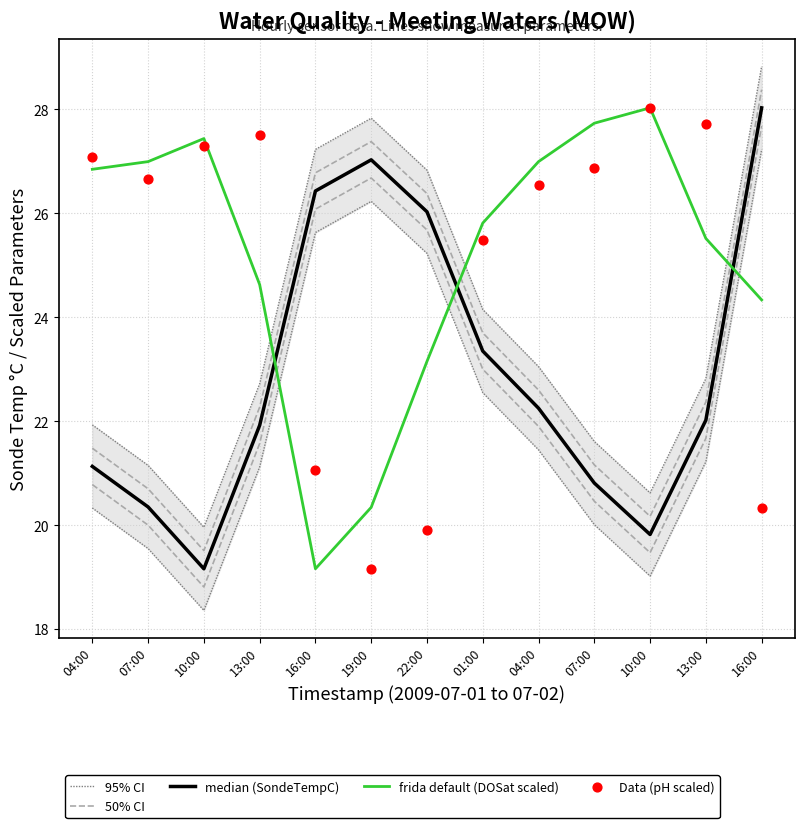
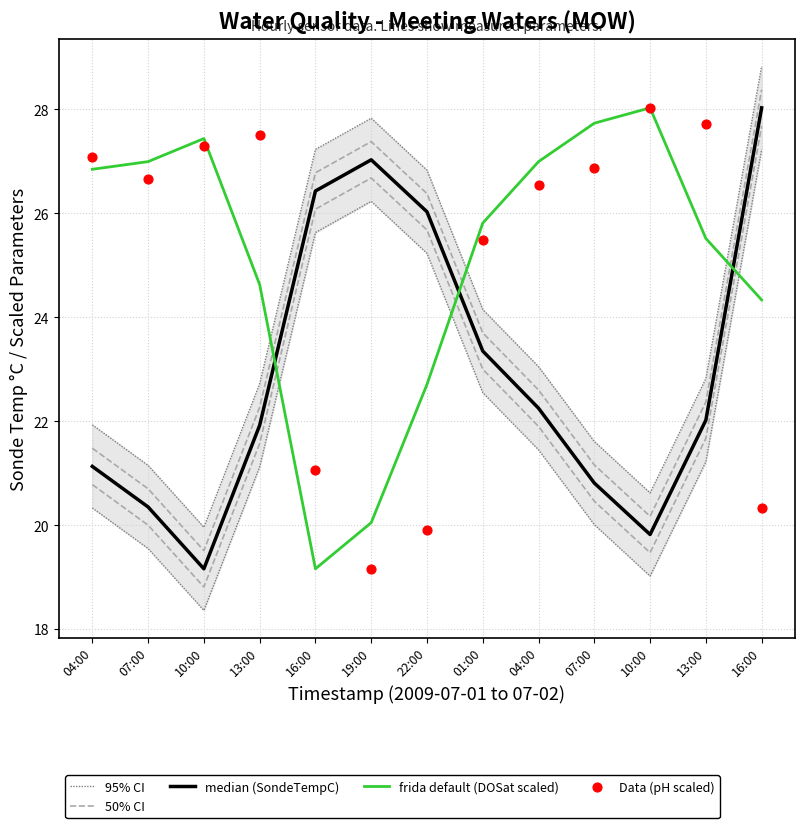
  {
    "median (SondeTempC)": {
      "19:00": 27.0,
      "22:00": 26.0,
      "01:00": 23.4
    },
    "frida default (DOSat scaled)": {
-     "19:00": 20.3,
-     "22:00": 23.2,
+     "19:00": 20.0,
+     "22:00": 22.7,
      "01:00": 25.8
    }
  }
